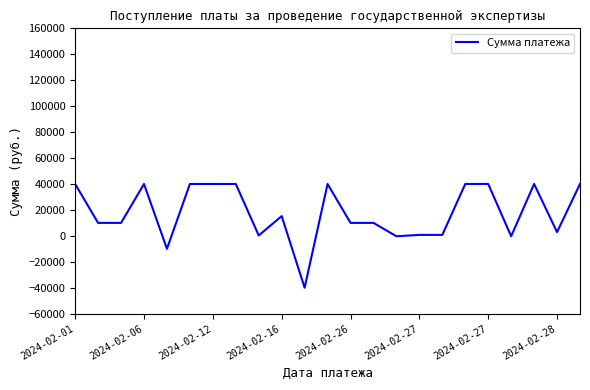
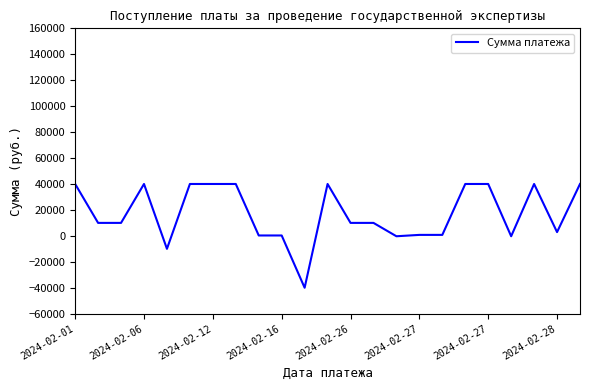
  {
    "2024-02-01": 40000,
    "2024-02-06": 40000,
    "2024-02-12": 40000,
-   "2024-02-16": 15000
+   "2024-02-16": 0
  }
